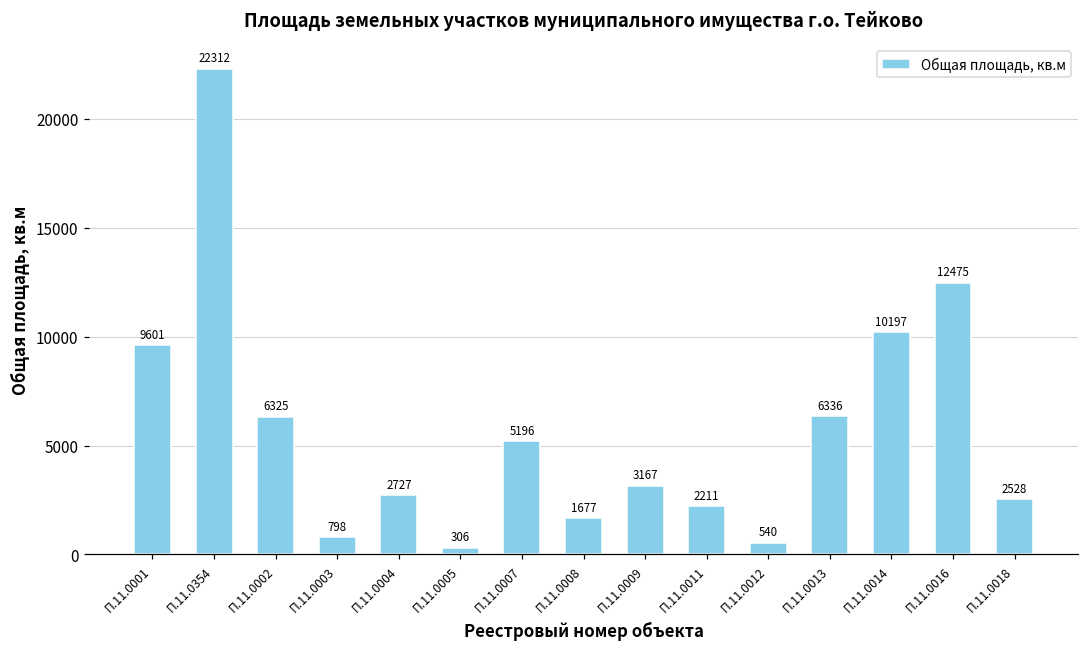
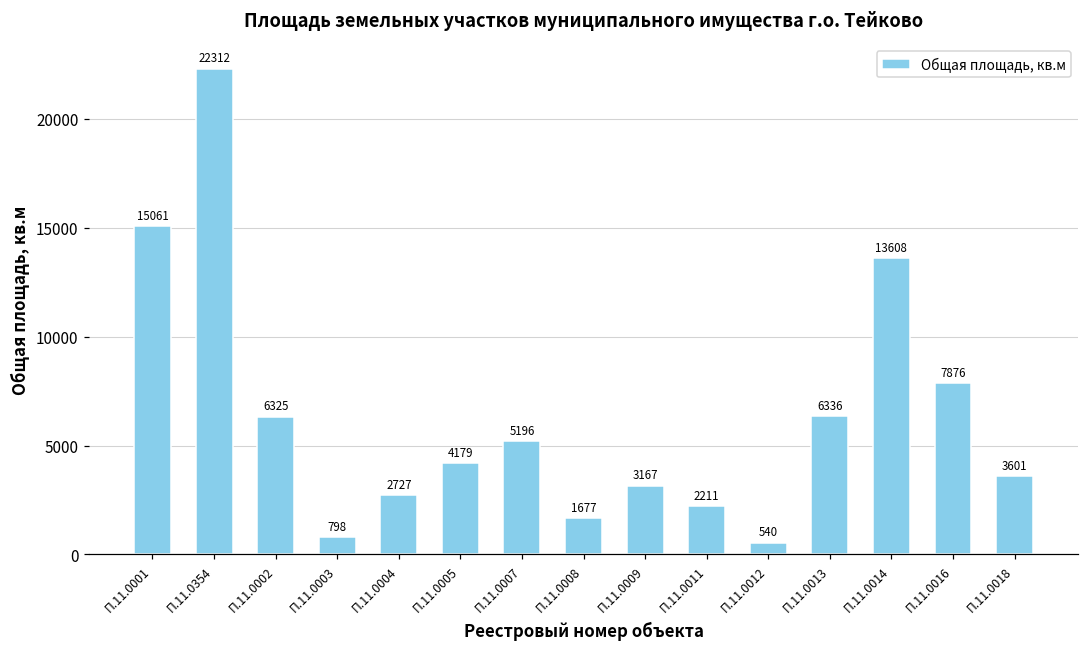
  {
-   "П.11.0001": 9601,
+   "П.11.0001": 15061,
    "П.11.0354": 22312,
    "П.11.0002": 6325,
    "П.11.0003": 798,
    "П.11.0004": 2727,
-   "П.11.0005": 306,
+   "П.11.0005": 4179,
    "П.11.0007": 5196,
    "П.11.0008": 1677,
    "П.11.0009": 3167,
    "П.11.0011": 2211,
    "П.11.0012": 540,
    "П.11.0013": 6336,
-   "П.11.0014": 10197,
-   "П.11.0016": 12475,
-   "П.11.0018": 2528
+   "П.11.0014": 13608,
+   "П.11.0016": 7876,
+   "П.11.0018": 3601
  }
